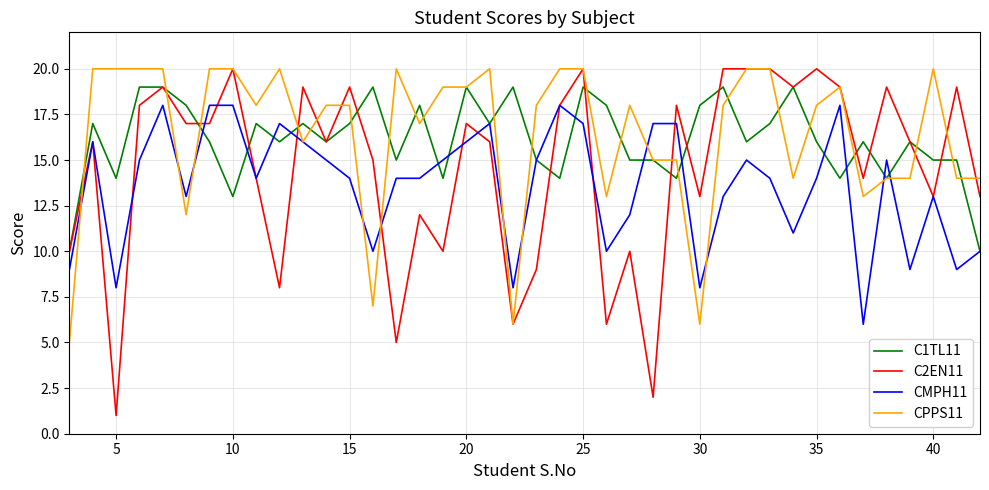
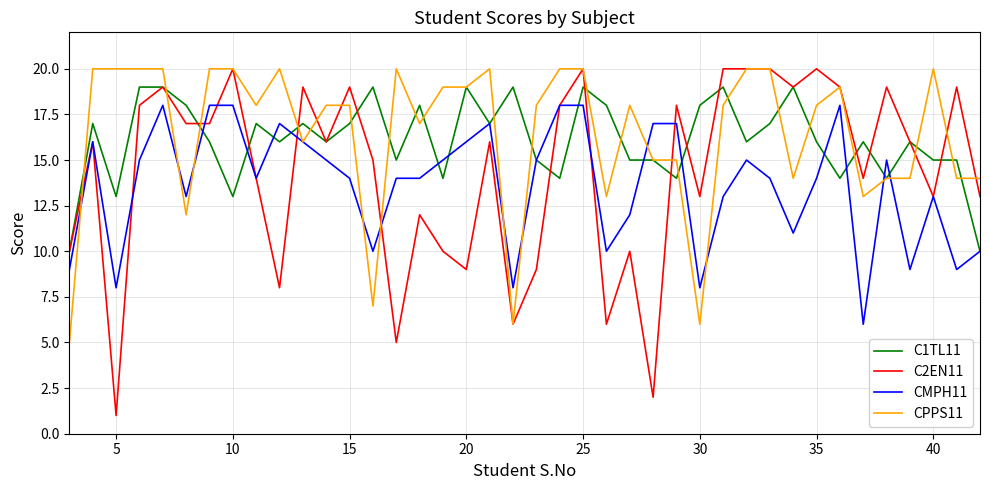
  {
    "C1TL11": {
-     "5": 14,
+     "5": 13,
      "10": 13,
      "15": 17,
      "25": 19,
      "30": 18,
      "35": 16,
      "40": 15
    },
    "C2EN11": {
      "5": 1,
      "15": 19,
-     "20": 17,
+     "20": 9,
      "30": 13,
      "35": 20
    },
    "CMPH11": {
      "5": 8,
      "10": 18,
      "15": 14,
      "20": 16,
-     "25": 17,
+     "25": 18,
      "30": 8,
      "35": 14
    },
    "CPPS11": {
      "5": 20,
      "15": 18,
      "30": 6,
      "35": 18,
      "40": 20
    }
  }
